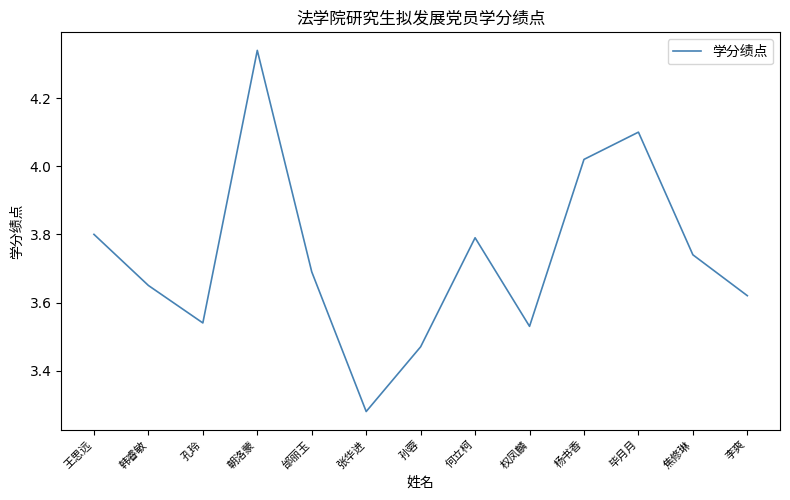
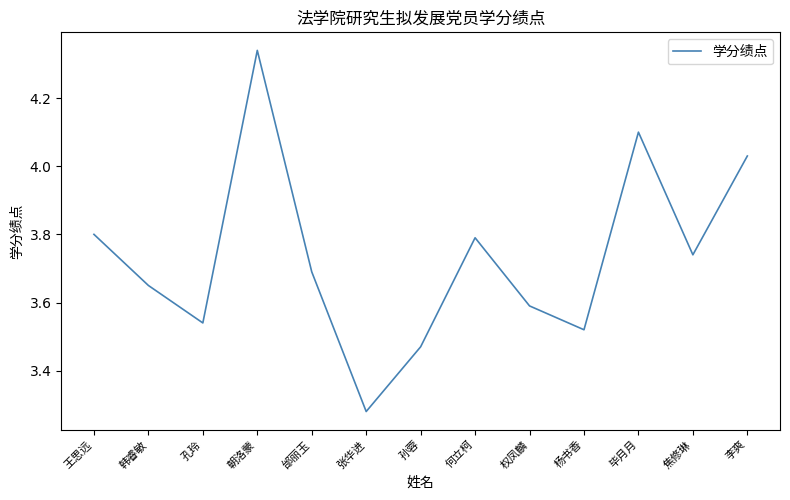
  {
    "王思远": 3.80,
    "韩睿敏": 3.65,
    "孔玲": 3.54,
    "朝洛蒙": 4.34,
    "邰丽玉": 3.69,
    "张华进": 3.28,
    "孙蓉": 3.47,
    "何立柯": 3.79,
-   "权凤麟": 3.53,
-   "杨书香": 4.02,
+   "权凤麟": 3.59,
+   "杨书香": 3.52,
    "毕月月": 4.10,
    "焦修琳": 3.74,
-   "李爽": 3.62
+   "李爽": 4.03
  }
